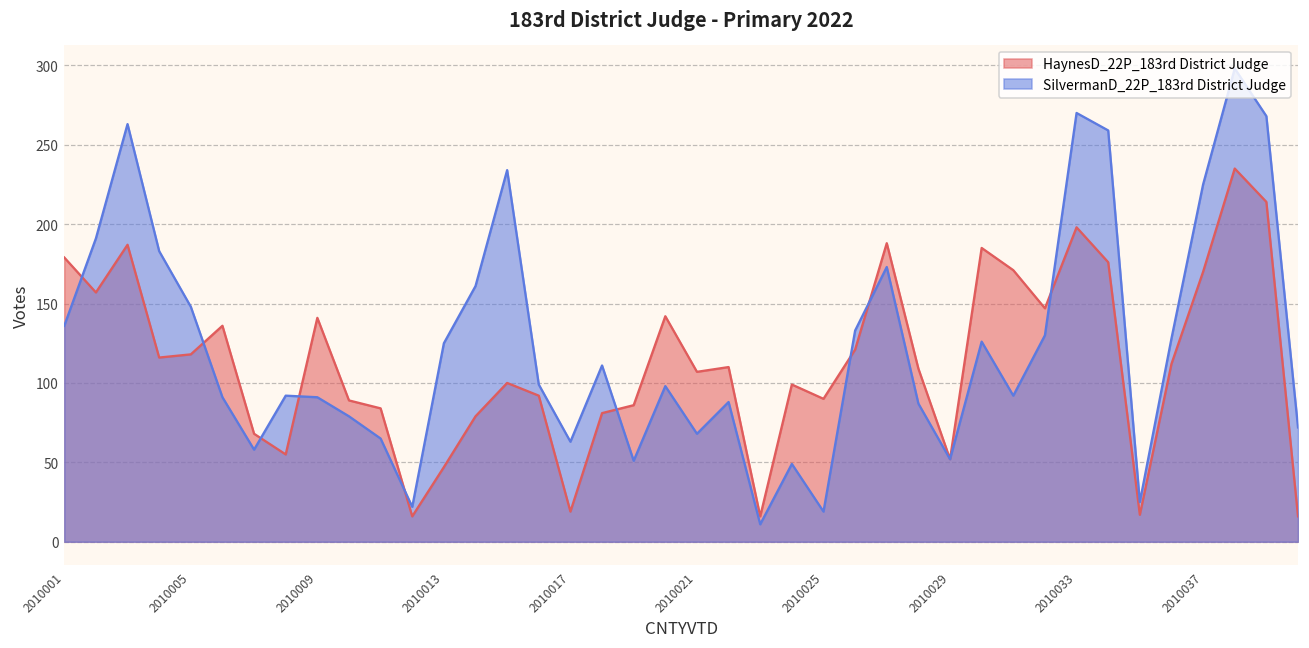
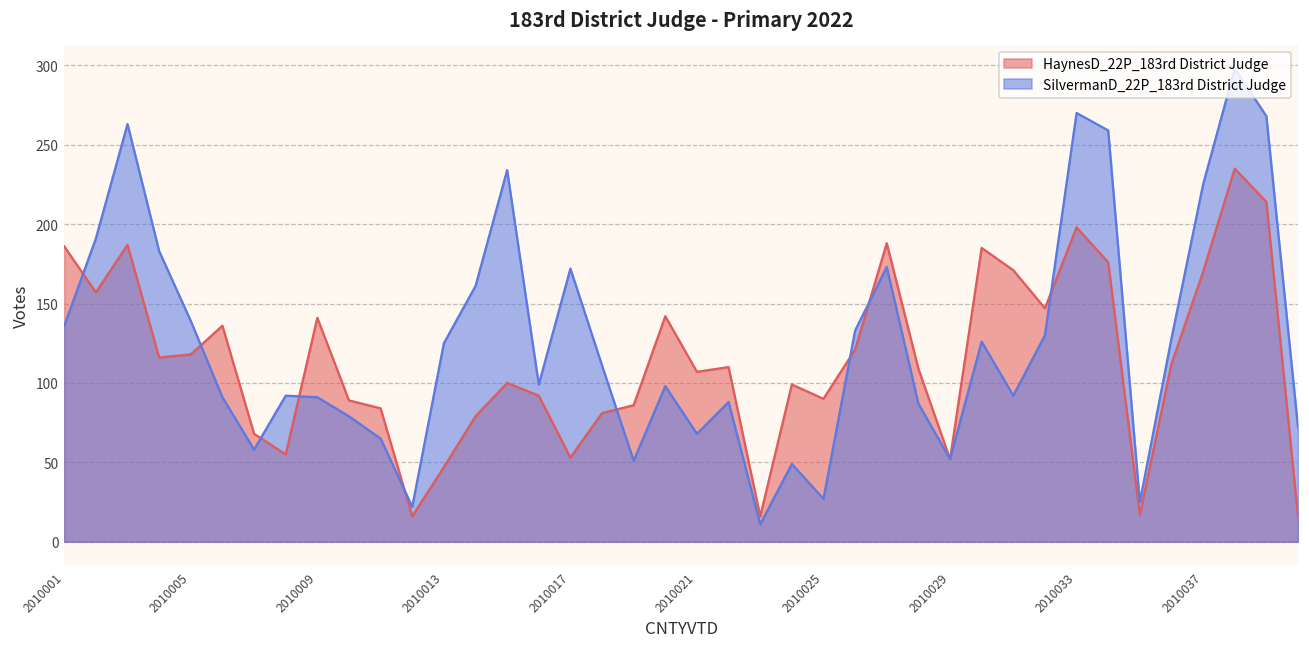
  {
    "HaynesD_22P_183rd District Judge": {
-     "2010001": 179,
+     "2010001": 186,
      "2010005": 118,
      "2010009": 141,
      "2010013": 47,
-     "2010017": 19,
+     "2010017": 53,
      "2010021": 107,
      "2010025": 90,
      "2010033": 198,
      "2010037": 170
    },
    "SilvermanD_22P_183rd District Judge": {
      "2010001": 136,
-     "2010005": 148,
+     "2010005": 139,
      "2010009": 91,
      "2010013": 125,
-     "2010017": 63,
+     "2010017": 172,
      "2010021": 68,
-     "2010025": 19,
+     "2010025": 27,
      "2010033": 270,
      "2010037": 225
    }
  }
